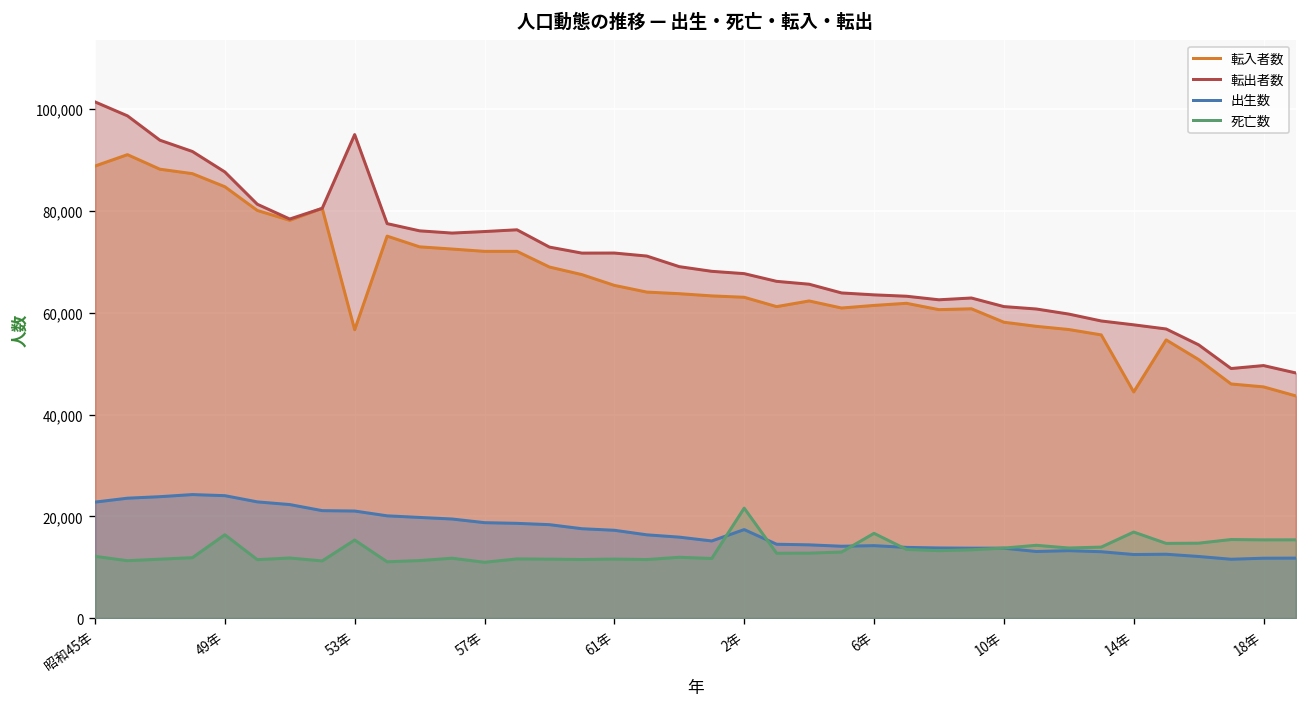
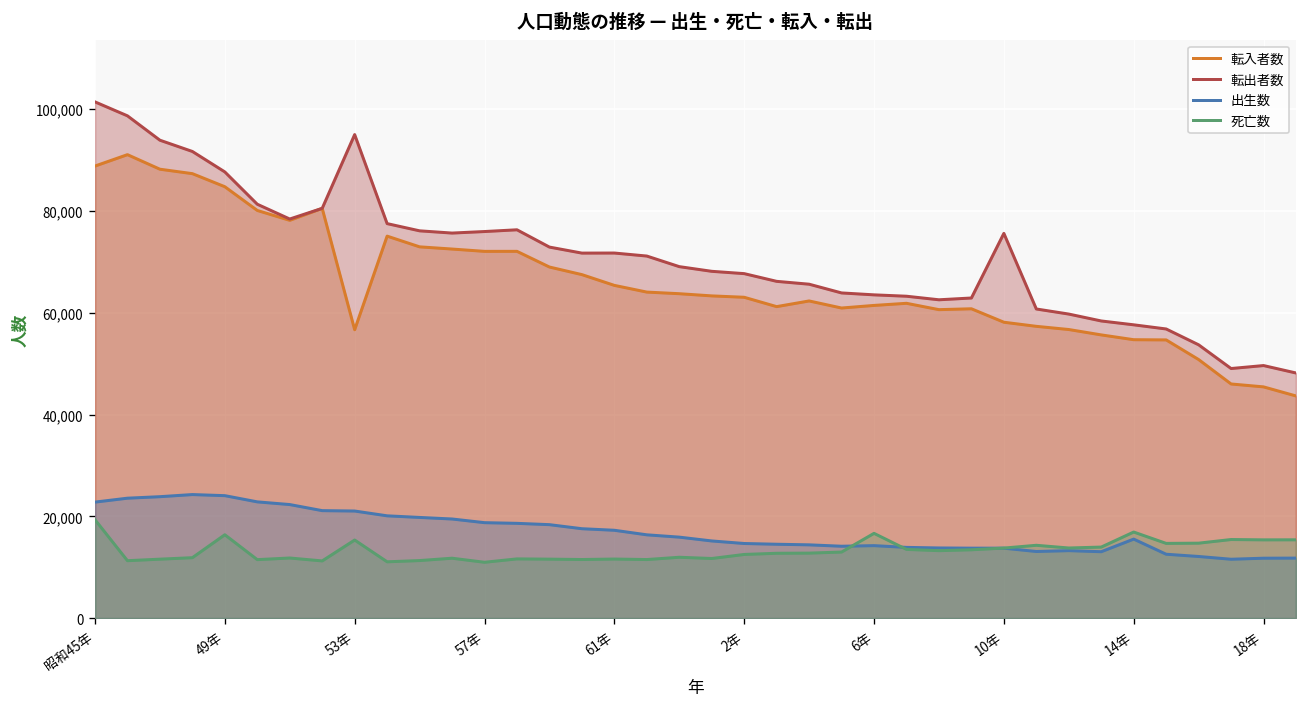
  {
    "転入者数": {
      "昭和45年": "89,000",
      "49年": "85,000",
      "53年": "57,000",
      "57年": "72,000",
      "61年": "65,000",
      "2年": "63,000",
      "6年": "61,000",
      "10年": "58,000",
-     "14年": "44,000",
+     "14年": "55,000",
      "18年": "45,000"
    },
    "転出者数": {
      "昭和45年": "101,000",
      "49年": "88,000",
      "53年": "95,000",
      "57年": "76,000",
      "61年": "72,000",
      "2年": "68,000",
      "6年": "64,000",
-     "10年": "61,000",
+     "10年": "76,000",
      "14年": "58,000",
      "18年": "50,000"
    },
    "出生数": {
      "昭和45年": "23,000",
      "49年": "24,000",
      "53年": "21,000",
      "57年": "19,000",
      "61年": "17,000",
-     "2年": "17,000",
+     "2年": "15,000",
      "6年": "14,000",
-     "14年": "13,000",
+     "14年": "16,000",
      "18年": "12,000"
    },
    "死亡数": {
-     "昭和45年": "12,000",
+     "昭和45年": "19,000",
      "49年": "16,000",
      "53年": "15,000",
      "57年": "11,000",
      "61年": "12,000",
-     "2年": "22,000",
+     "2年": "13,000",
      "6年": "17,000",
      "14年": "17,000",
      "18年": "15,000"
    }
  }
